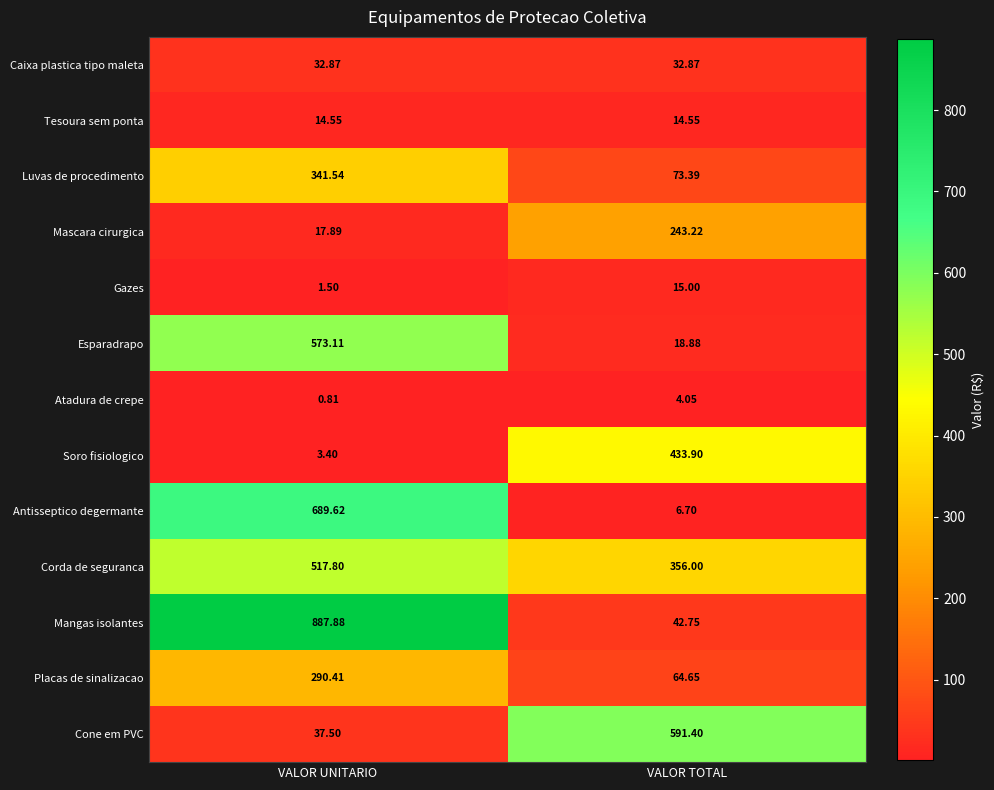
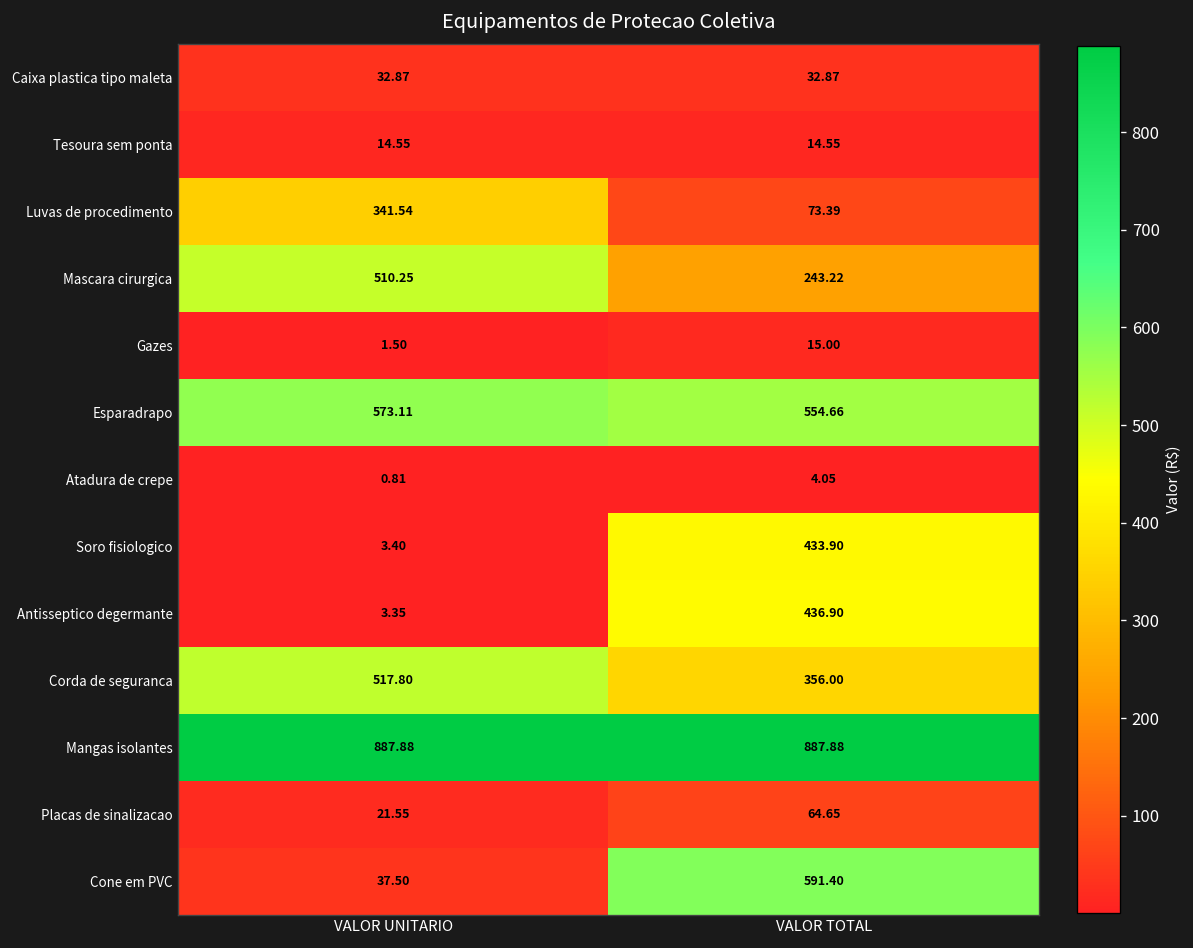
  {
    "Caixa plastica tipo maleta": {
      "VALOR UNITARIO": 32.87,
      "VALOR TOTAL": 32.87
    },
    "Tesoura sem ponta": {
      "VALOR UNITARIO": 14.55,
      "VALOR TOTAL": 14.55
    },
    "Luvas de procedimento": {
      "VALOR UNITARIO": 341.54,
      "VALOR TOTAL": 73.39
    },
    "Mascara cirurgica": {
-     "VALOR UNITARIO": 17.89,
+     "VALOR UNITARIO": 510.25,
      "VALOR TOTAL": 243.22
    },
    "Gazes": {
      "VALOR UNITARIO": 1.50,
      "VALOR TOTAL": 15.00
    },
    "Esparadrapo": {
      "VALOR UNITARIO": 573.11,
-     "VALOR TOTAL": 18.88
+     "VALOR TOTAL": 554.66
    },
    "Atadura de crepe": {
      "VALOR UNITARIO": 0.81,
      "VALOR TOTAL": 4.05
    },
    "Soro fisiologico": {
      "VALOR UNITARIO": 3.40,
      "VALOR TOTAL": 433.90
    },
    "Antisseptico degermante": {
-     "VALOR UNITARIO": 689.62,
-     "VALOR TOTAL": 6.70
+     "VALOR UNITARIO": 3.35,
+     "VALOR TOTAL": 436.90
    },
    "Corda de seguranca": {
      "VALOR UNITARIO": 517.80,
      "VALOR TOTAL": 356.00
    },
    "Mangas isolantes": {
      "VALOR UNITARIO": 887.88,
-     "VALOR TOTAL": 42.75
+     "VALOR TOTAL": 887.88
    },
    "Placas de sinalizacao": {
-     "VALOR UNITARIO": 290.41,
+     "VALOR UNITARIO": 21.55,
      "VALOR TOTAL": 64.65
    },
    "Cone em PVC": {
      "VALOR UNITARIO": 37.50,
      "VALOR TOTAL": 591.40
    }
  }
